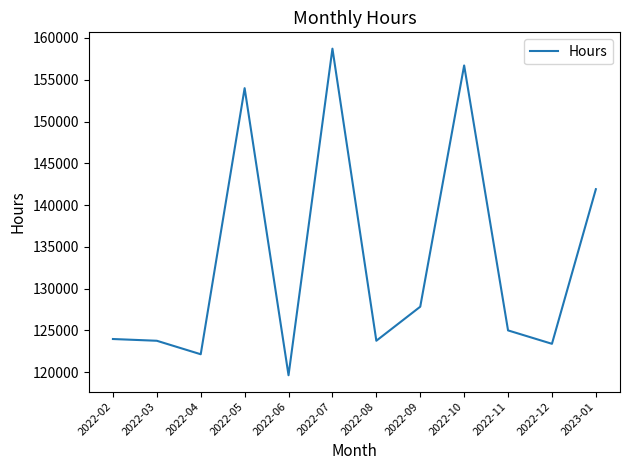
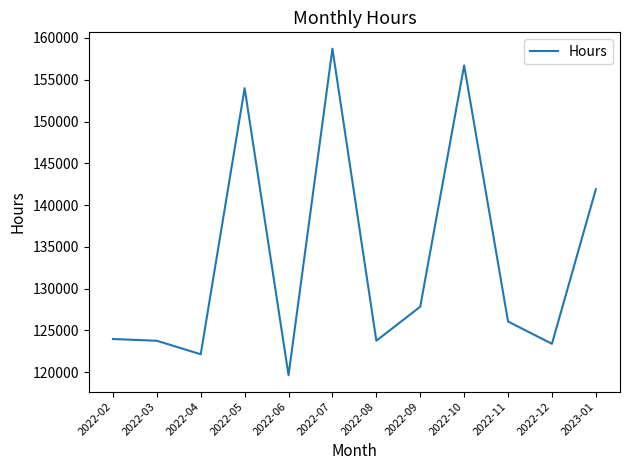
  {
    "2022-02": 124000,
    "2022-03": 124000,
    "2022-04": 122000,
    "2022-05": 154000,
    "2022-06": 120000,
    "2022-07": 159000,
    "2022-08": 124000,
    "2022-09": 128000,
    "2022-10": 157000,
-   "2022-11": 125000,
+   "2022-11": 126000,
    "2022-12": 123000,
    "2023-01": 142000
  }
